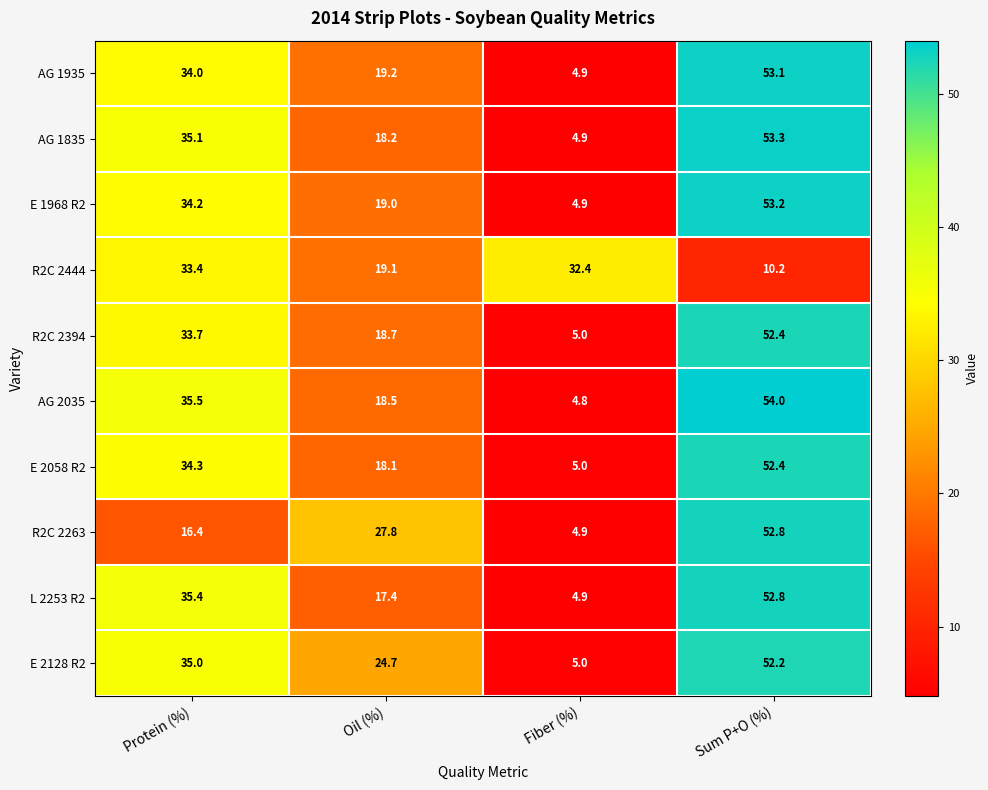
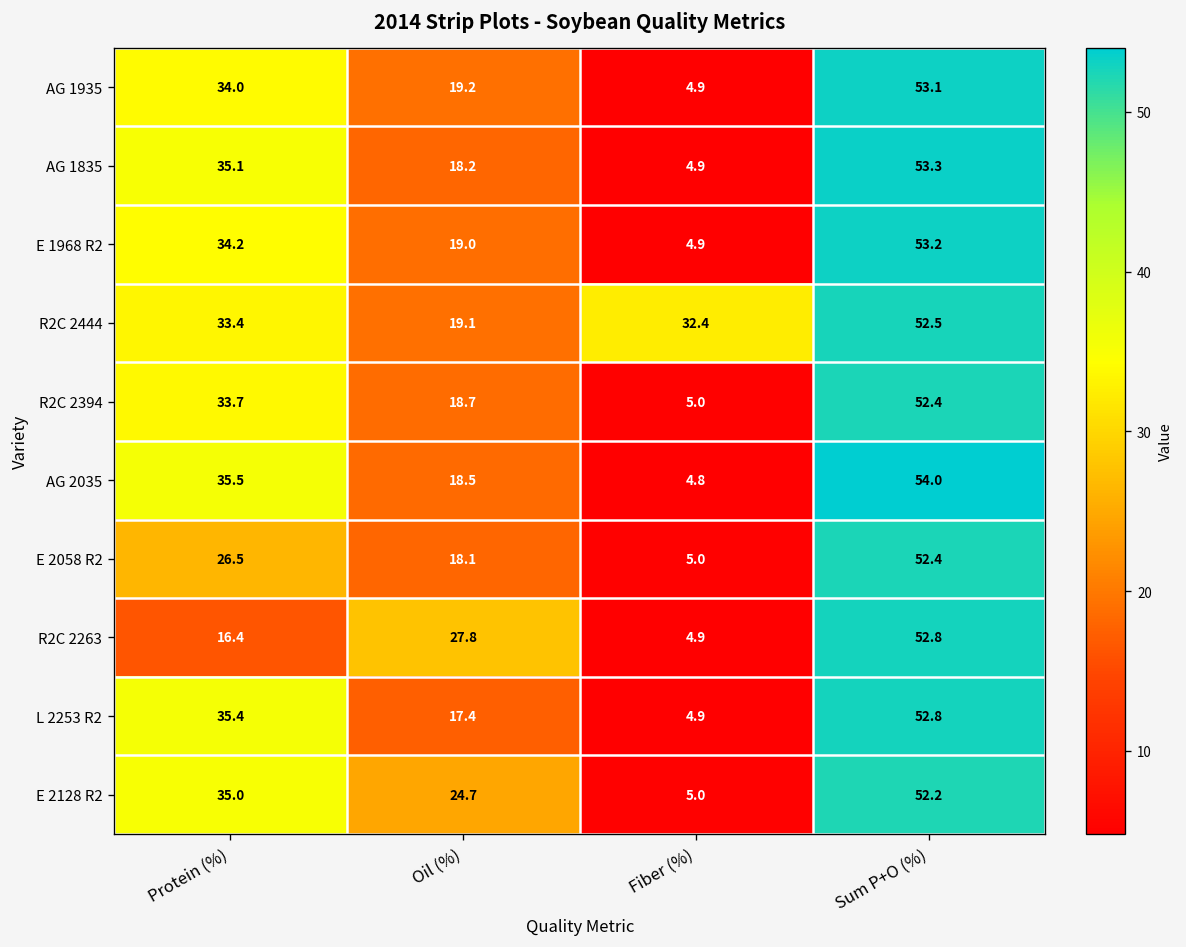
  {
    "AG 1935": {
      "Protein (%)": 34.0,
      "Oil (%)": 19.2,
      "Fiber (%)": 4.9,
      "Sum P+O (%)": 53.1
    },
    "AG 1835": {
      "Protein (%)": 35.1,
      "Oil (%)": 18.2,
      "Fiber (%)": 4.9,
      "Sum P+O (%)": 53.3
    },
    "E 1968 R2": {
      "Protein (%)": 34.2,
      "Oil (%)": 19.0,
      "Fiber (%)": 4.9,
      "Sum P+O (%)": 53.2
    },
    "R2C 2444": {
      "Protein (%)": 33.4,
      "Oil (%)": 19.1,
      "Fiber (%)": 32.4,
-     "Sum P+O (%)": 10.2
+     "Sum P+O (%)": 52.5
    },
    "R2C 2394": {
      "Protein (%)": 33.7,
      "Oil (%)": 18.7,
      "Fiber (%)": 5.0,
      "Sum P+O (%)": 52.4
    },
    "AG 2035": {
      "Protein (%)": 35.5,
      "Oil (%)": 18.5,
      "Fiber (%)": 4.8,
      "Sum P+O (%)": 54.0
    },
    "E 2058 R2": {
-     "Protein (%)": 34.3,
+     "Protein (%)": 26.5,
      "Oil (%)": 18.1,
      "Fiber (%)": 5.0,
      "Sum P+O (%)": 52.4
    },
    "R2C 2263": {
      "Protein (%)": 16.4,
      "Oil (%)": 27.8,
      "Fiber (%)": 4.9,
      "Sum P+O (%)": 52.8
    },
    "L 2253 R2": {
      "Protein (%)": 35.4,
      "Oil (%)": 17.4,
      "Fiber (%)": 4.9,
      "Sum P+O (%)": 52.8
    },
    "E 2128 R2": {
      "Protein (%)": 35.0,
      "Oil (%)": 24.7,
      "Fiber (%)": 5.0,
      "Sum P+O (%)": 52.2
    }
  }
